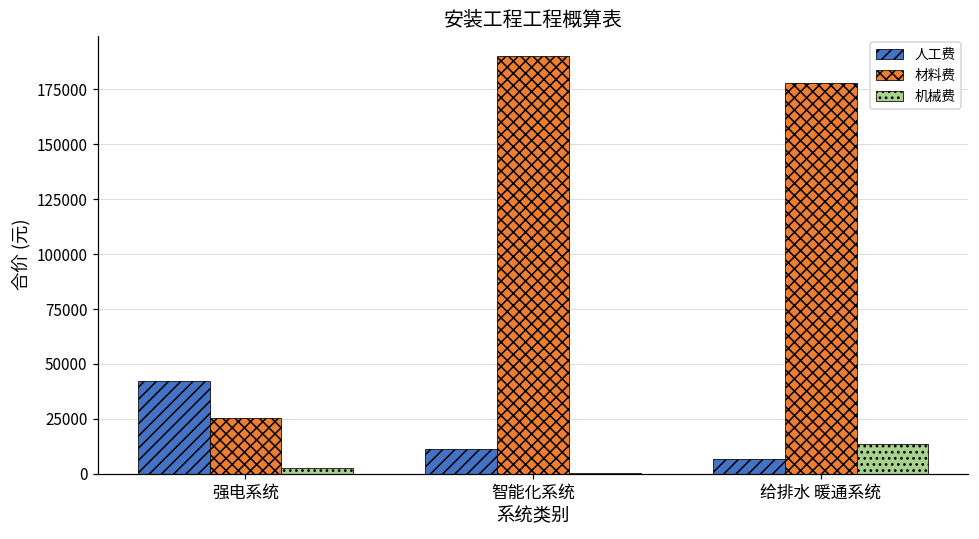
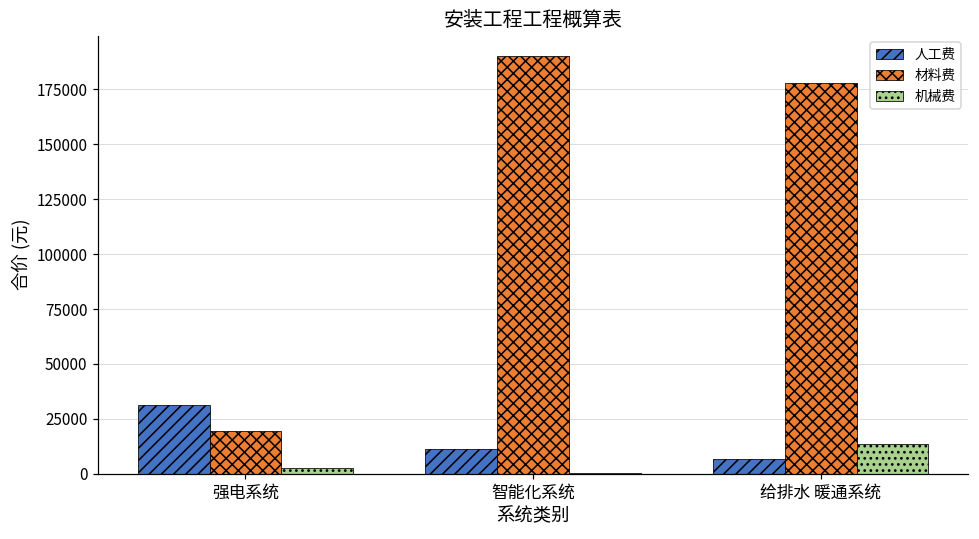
  {
    "人工费": {
-     "强电系统": 42000,
+     "强电系统": 31000,
      "智能化系统": 11000,
      "给排水 暖通系统": 7000
    },
    "材料费": {
-     "强电系统": 25000,
+     "强电系统": 19000,
      "智能化系统": 190000,
      "给排水 暖通系统": 178000
    },
    "机械费": {
      "强电系统": 2000,
      "给排水 暖通系统": 13000
    }
  }
